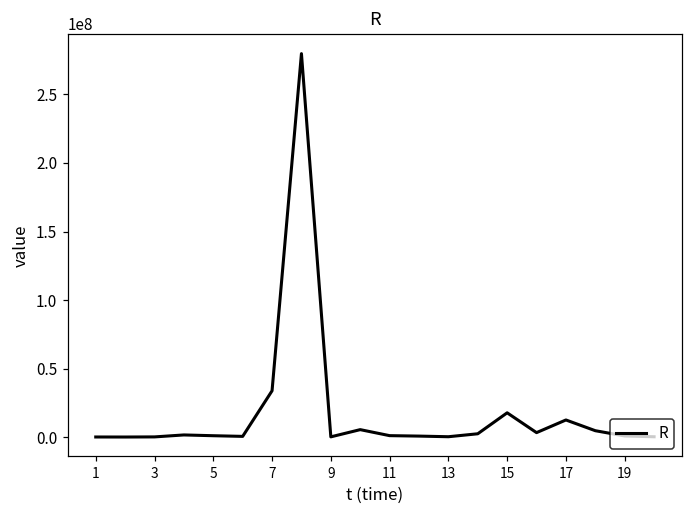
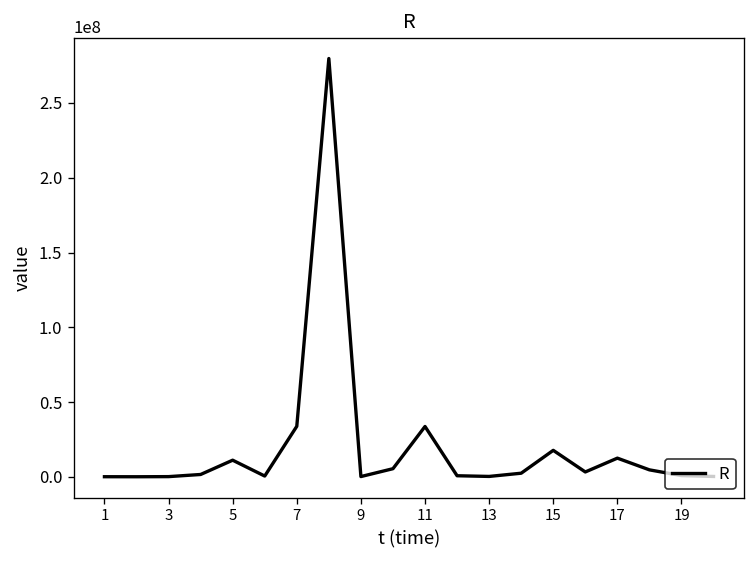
  {
    "1": 0,
    "3": 0,
-   "5": 1000000,
+   "5": 11000000,
    "7": 34000000,
    "9": 0,
-   "11": 1000000,
+   "11": 34000000,
    "13": 0,
    "15": 18000000,
    "17": 13000000
  }
